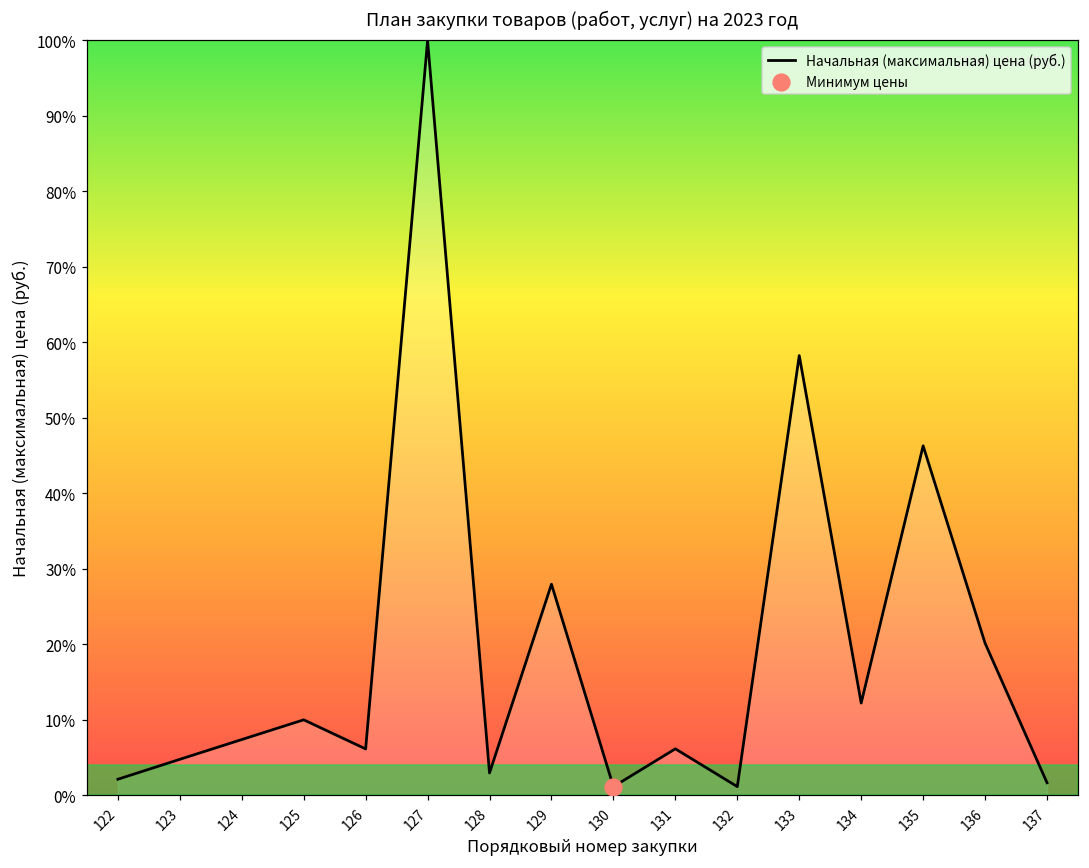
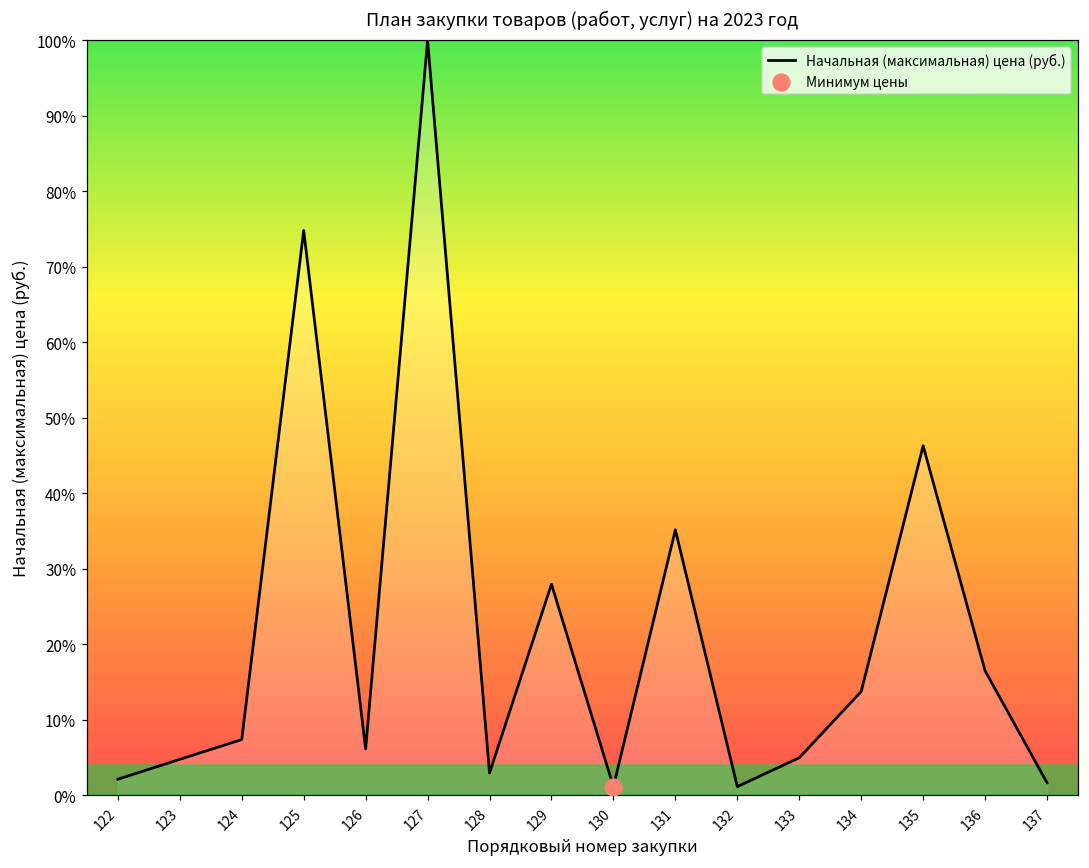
  {
    "Начальная (максимальная) цена (руб.)": {
      "123": "5%",
      "124": "7%",
-     "125": "10%",
+     "125": "75%",
      "126": "6%",
      "127": "100%",
      "129": "28%",
-     "131": "6%",
-     "133": "58%",
-     "134": "12%",
+     "131": "35%",
+     "133": "5%",
+     "134": "14%",
      "135": "46%",
-     "136": "20%"
+     "136": "16%"
    }
  }
